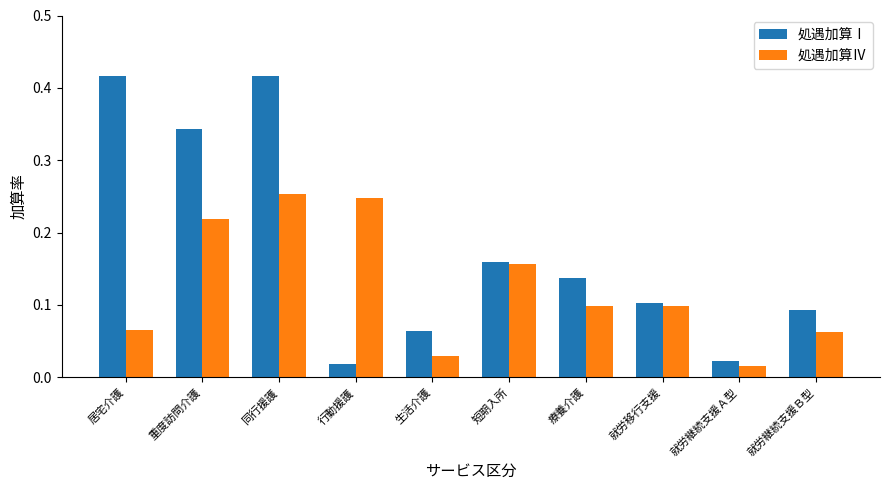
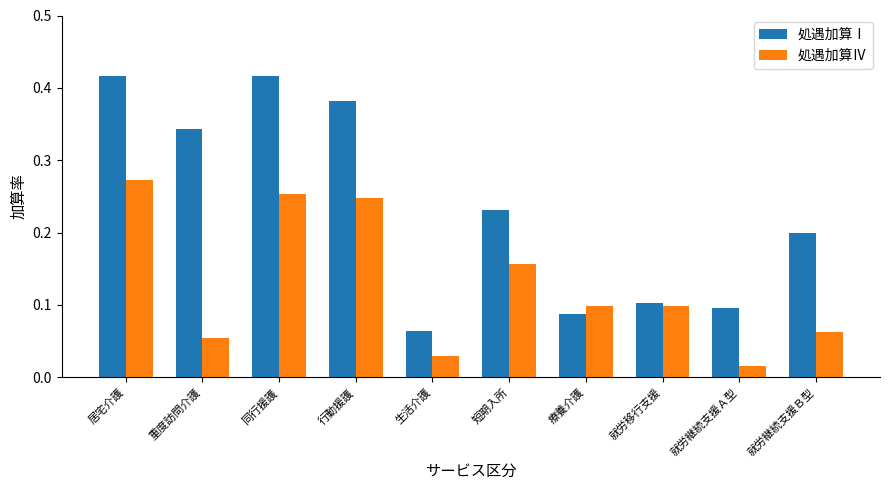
  {
    "処遇加算Ⅰ": {
      "居宅介護": 0.42,
      "重度訪問介護": 0.34,
      "同行援護": 0.42,
-     "行動援護": 0.02,
+     "行動援護": 0.38,
      "生活介護": 0.06,
-     "短期入所": 0.16,
-     "療養介護": 0.14,
+     "短期入所": 0.23,
+     "療養介護": 0.09,
      "就労移行支援": 0.10,
-     "就労継続支援Ａ型": 0.02,
-     "就労継続支援Ｂ型": 0.09
+     "就労継続支援Ａ型": 0.10,
+     "就労継続支援Ｂ型": 0.20
    },
    "処遇加算Ⅳ": {
-     "居宅介護": 0.07,
-     "重度訪問介護": 0.22,
+     "居宅介護": 0.27,
+     "重度訪問介護": 0.05,
      "同行援護": 0.25,
      "行動援護": 0.25,
      "生活介護": 0.03,
      "短期入所": 0.16,
      "療養介護": 0.10,
      "就労移行支援": 0.10,
      "就労継続支援Ａ型": 0.02,
      "就労継続支援Ｂ型": 0.06
    }
  }
